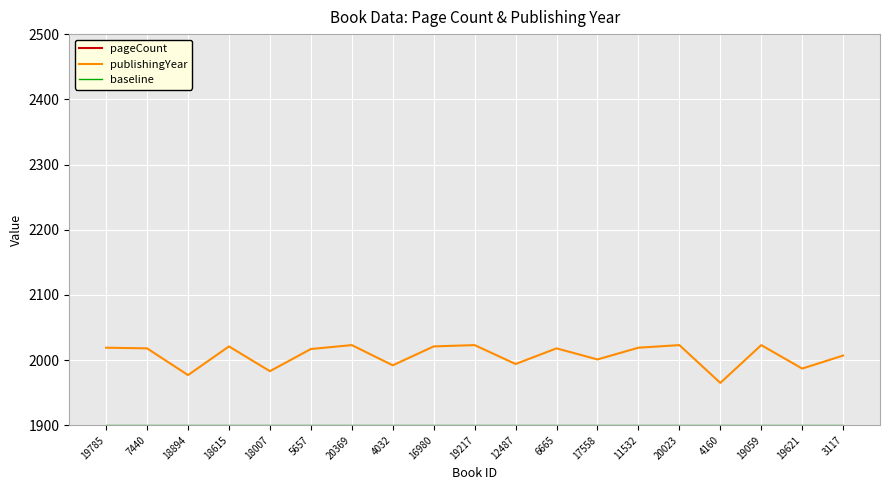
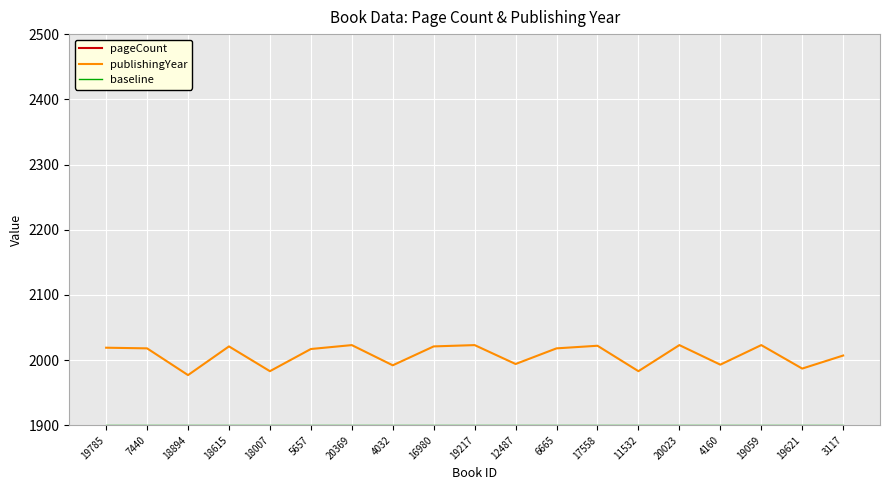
  {
    "publishingYear": {
      "19785": 2020,
      "7440": 2020,
      "18894": 1980,
      "18615": 2020,
      "18007": 1980,
      "5657": 2020,
      "20369": 2020,
      "4032": 1990,
      "16980": 2020,
      "19217": 2020,
      "12487": 1990,
      "6665": 2020,
-     "17558": 2000,
-     "11532": 2020,
+     "17558": 2020,
+     "11532": 1980,
      "20023": 2020,
-     "4160": 1970,
+     "4160": 1990,
      "19059": 2020,
      "19621": 1990,
      "3117": 2010
    },
    "baseline": {
      "19785": 1900,
      "7440": 1900,
      "18894": 1900,
      "18615": 1900,
      "18007": 1900,
      "5657": 1900,
      "20369": 1900,
      "4032": 1900,
      "16980": 1900,
      "19217": 1900,
      "12487": 1900,
      "6665": 1900,
      "17558": 1900,
      "11532": 1900,
      "20023": 1900,
      "4160": 1900,
      "19059": 1900,
      "19621": 1900,
      "3117": 1900
    }
  }
